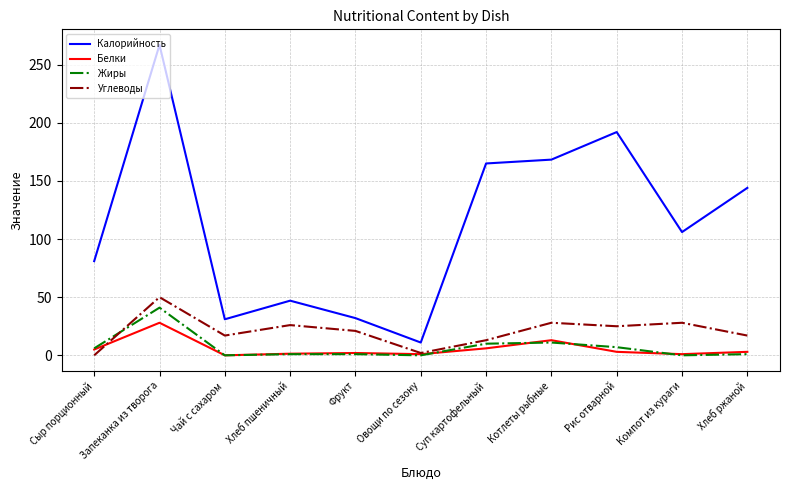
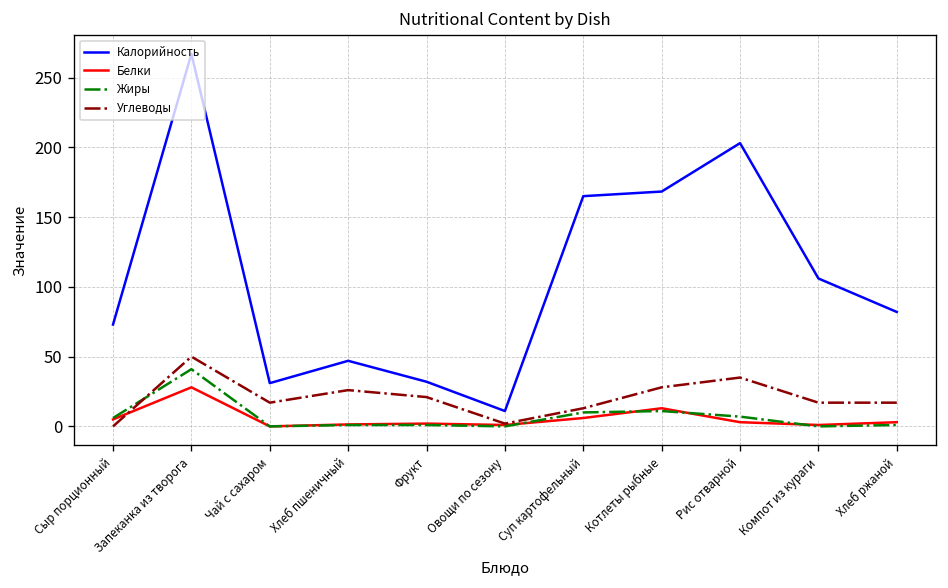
  {
    "Калорийность": {
-     "Сыр порционный": 81,
+     "Сыр порционный": 73,
      "Чай с сахаром": 31,
      "Хлеб пшеничный": 47,
      "Фрукт": 32,
      "Овощи по сезону": 11,
      "Суп картофельный": 165,
      "Котлеты рыбные": 168,
-     "Рис отварной": 192,
+     "Рис отварной": 203,
      "Компот из кураги": 106,
-     "Хлеб ржаной": 144
+     "Хлеб ржаной": 82
    },
    "Белки": {
      "Запеканка из творога": 28,
      "Суп картофельный": 6,
      "Рис отварной": 3
    },
    "Жиры": {
      "Запеканка из творога": 41,
      "Суп картофельный": 10,
      "Рис отварной": 7
    },
    "Углеводы": {
      "Сыр порционный": 0,
      "Запеканка из творога": 50,
      "Чай с сахаром": 17,
      "Хлеб пшеничный": 26,
      "Фрукт": 21,
      "Суп картофельный": 13,
      "Котлеты рыбные": 28,
-     "Рис отварной": 25,
-     "Компот из кураги": 28,
+     "Рис отварной": 35,
+     "Компот из кураги": 17,
      "Хлеб ржаной": 17
    }
  }
